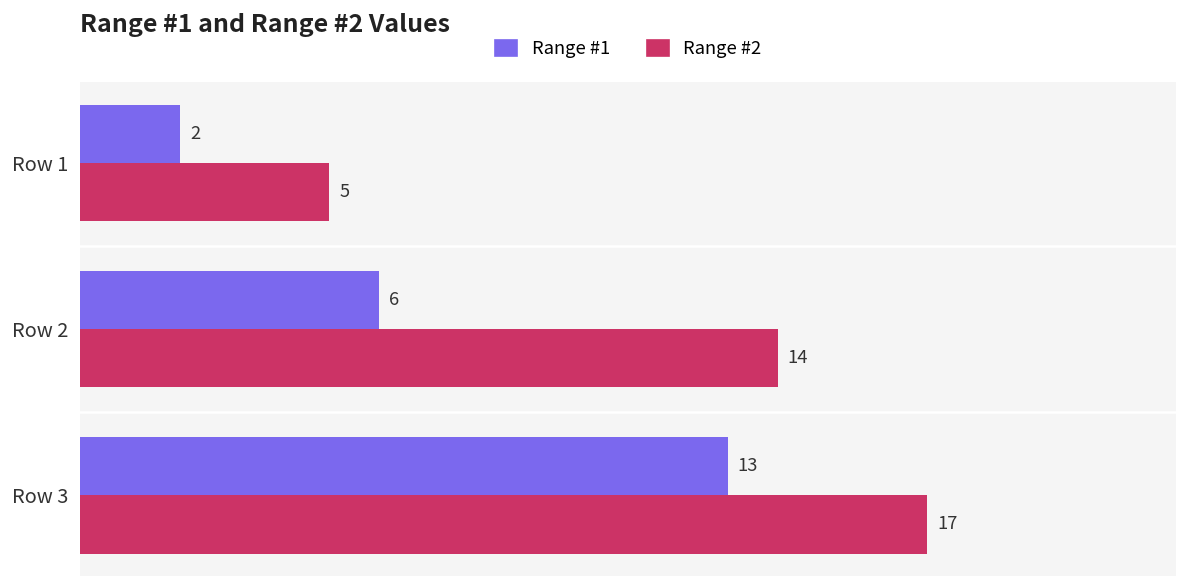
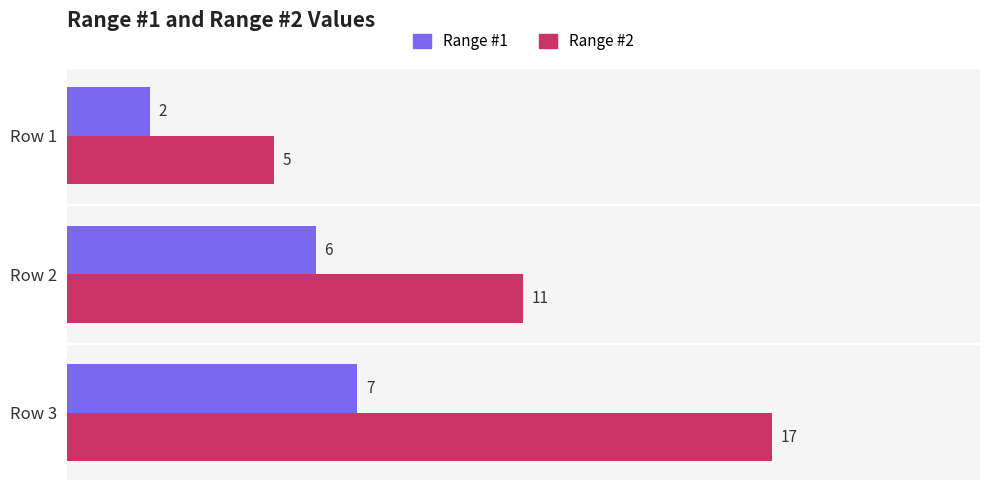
  {
    "Range #1": {
      "Row 1": 2,
      "Row 2": 6,
-     "Row 3": 13
+     "Row 3": 7
    },
    "Range #2": {
      "Row 1": 5,
-     "Row 2": 14,
+     "Row 2": 11,
      "Row 3": 17
    }
  }
